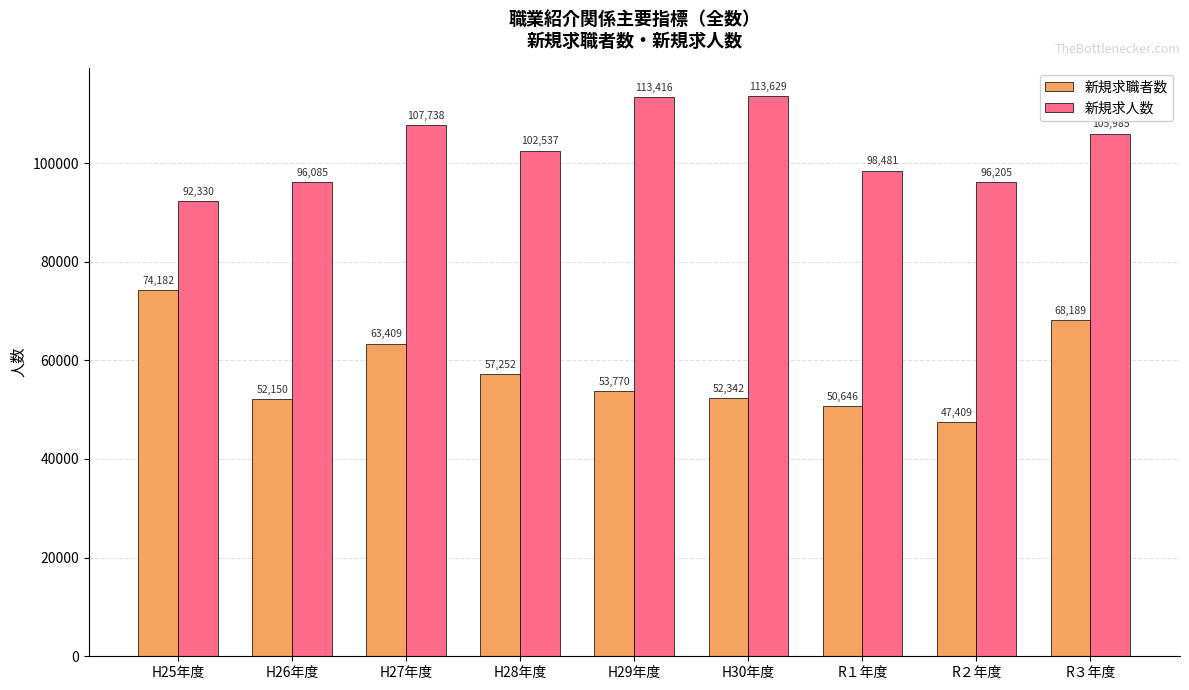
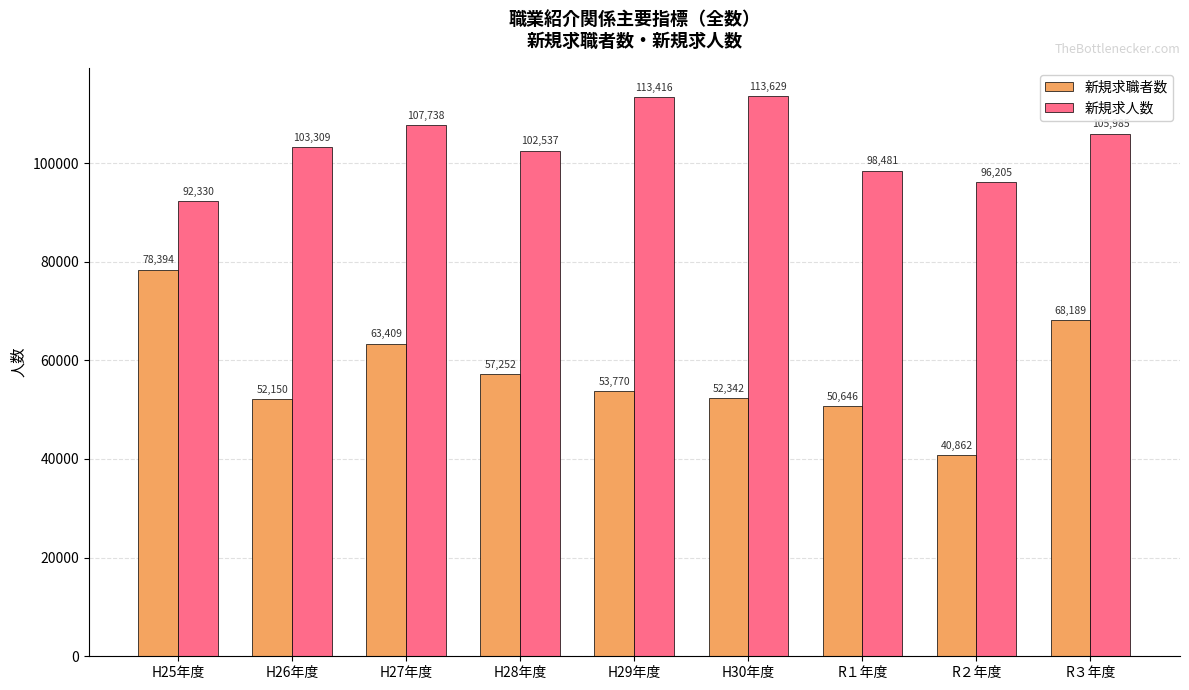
  {
    "新規求職者数": {
-     "H25年度": "74,182",
+     "H25年度": "78,394",
      "H26年度": "52,150",
      "H27年度": "63,409",
      "H28年度": "57,252",
      "H29年度": "53,770",
      "H30年度": "52,342",
      "R１年度": "50,646",
-     "R２年度": "47,409",
+     "R２年度": "40,862",
      "R３年度": "68,189"
    },
    "新規求人数": {
      "H25年度": "92,330",
-     "H26年度": "96,085",
+     "H26年度": "103,309",
      "H27年度": "107,738",
      "H28年度": "102,537",
      "H29年度": "113,416",
      "H30年度": "113,629",
      "R１年度": "98,481",
      "R２年度": "96,205"
    }
  }
